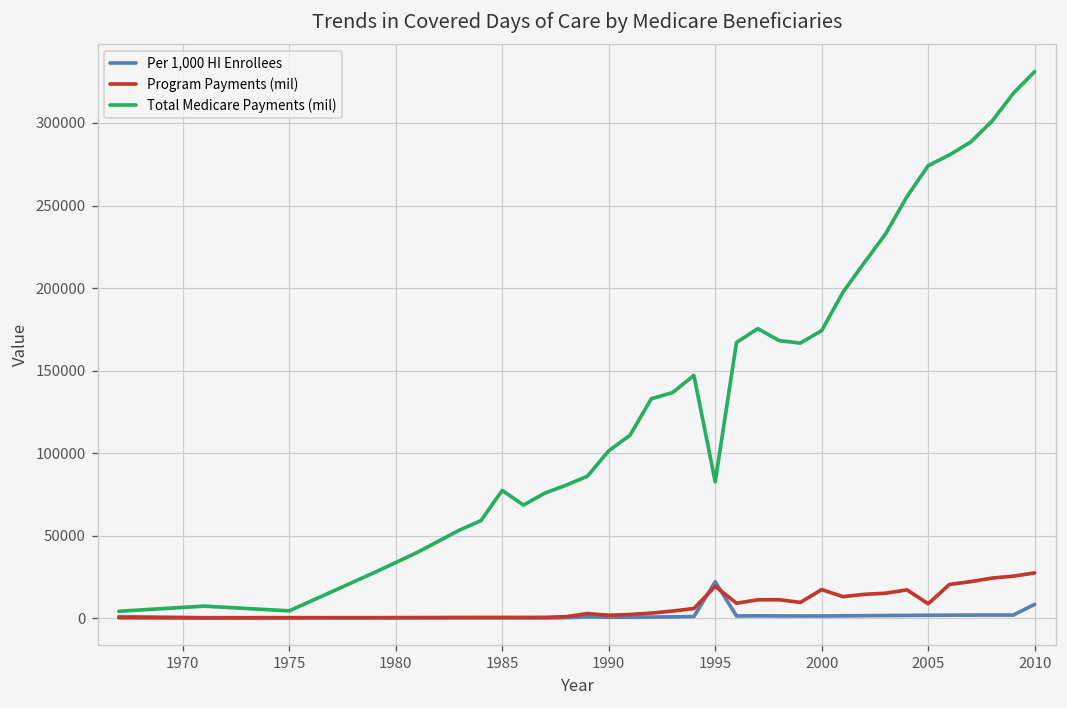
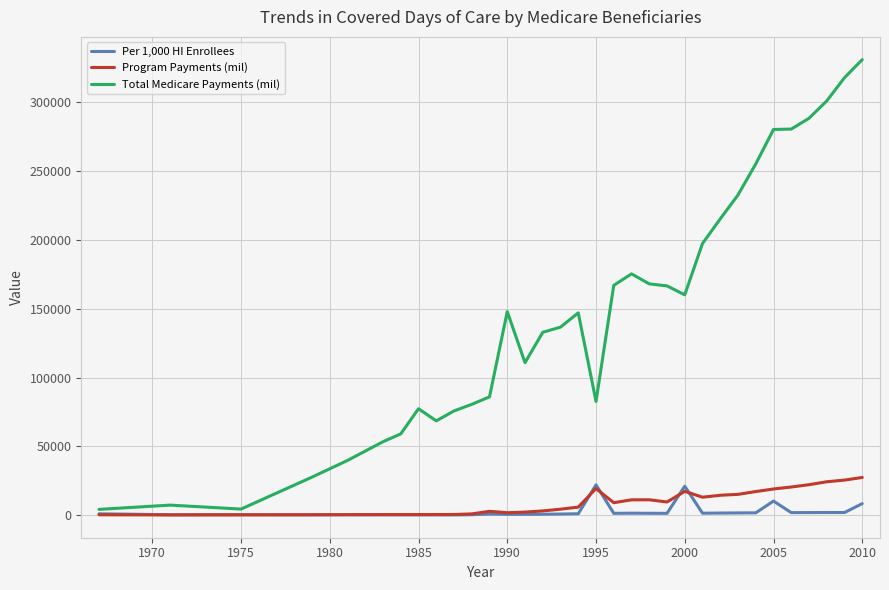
  {
    "Per 1,000 HI Enrollees": {
      "1995": 22000,
-     "2000": 1000,
-     "2005": 2000,
+     "2000": 21000,
+     "2005": 10000,
      "2010": 8000
    },
    "Program Payments (mil)": {
      "1995": 19000,
      "2000": 17000,
-     "2005": 9000,
+     "2005": 19000,
      "2010": 27000
    },
    "Total Medicare Payments (mil)": {
      "1975": 4000,
      "1985": 77000,
-     "1990": 101000,
+     "1990": 148000,
      "1995": 83000,
-     "2000": 174000,
-     "2005": 274000,
+     "2000": 160000,
+     "2005": 280000,
      "2010": 331000
    }
  }
